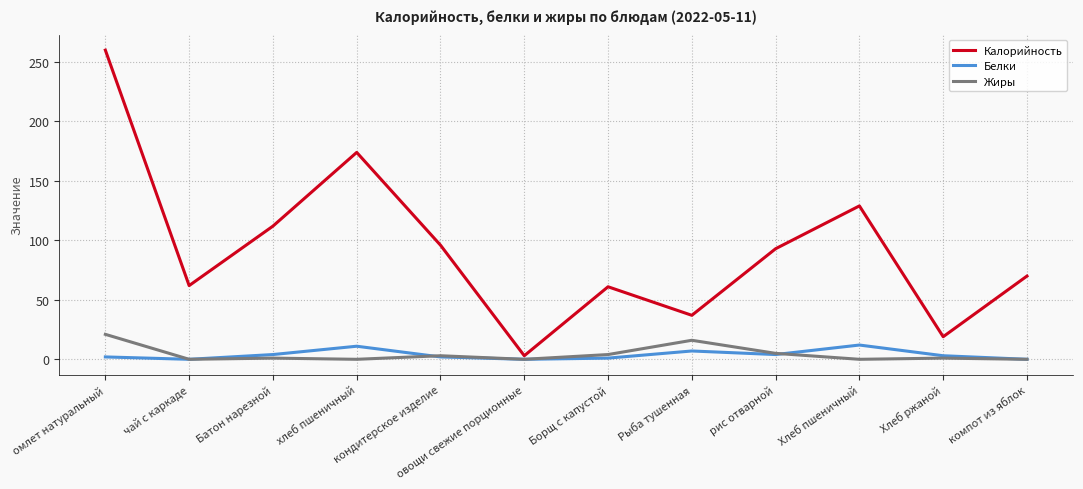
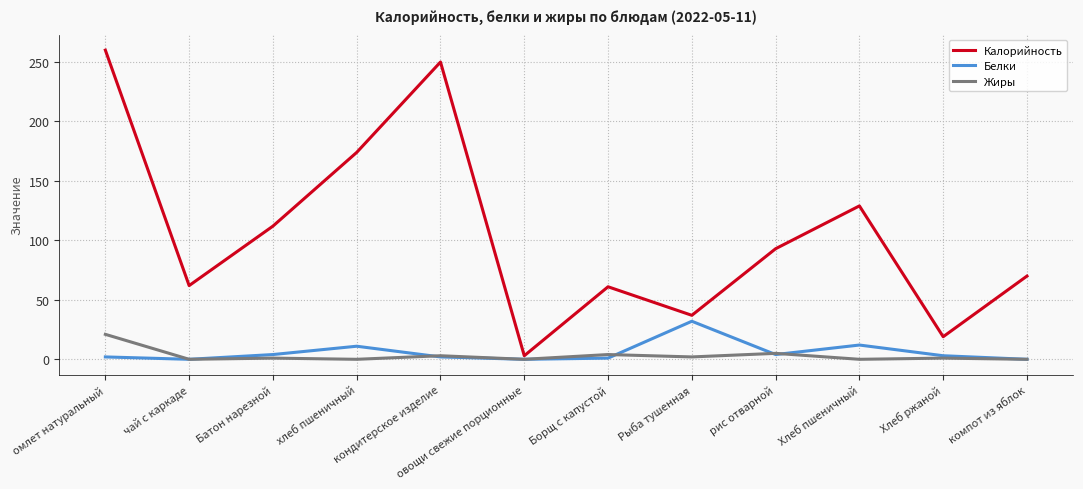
  {
    "Калорийность": {
      "омлет натуральный": 260,
      "чай с каркаде": 62,
      "Батон нарезной": 112,
      "хлеб пшеничный": 174,
-     "кондитерское изделие": 96,
+     "кондитерское изделие": 250,
      "овощи свежие порционные": 3,
      "Борщ с капустой": 61,
      "Рыба тушенная": 37,
      "рис отварной": 93,
      "Хлеб пшеничный": 129,
      "Хлеб ржаной": 19,
      "компот из яблок": 70
    },
    "Белки": {
      "омлет натуральный": 2,
      "Батон нарезной": 4,
      "хлеб пшеничный": 11,
      "Борщ с капустой": 1,
-     "Рыба тушенная": 7,
+     "Рыба тушенная": 32,
      "Хлеб пшеничный": 12
    },
    "Жиры": {
      "омлет натуральный": 21,
      "Батон нарезной": 1,
      "хлеб пшеничный": 0,
      "Борщ с капустой": 4,
-     "Рыба тушенная": 16,
+     "Рыба тушенная": 2,
      "Хлеб пшеничный": 0
    }
  }
